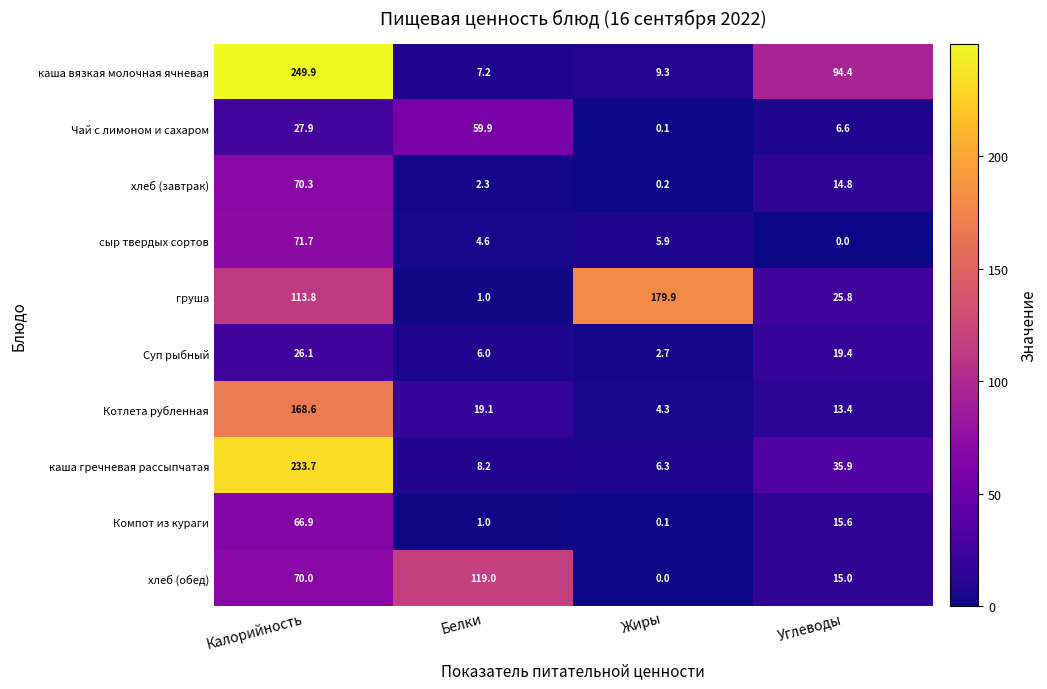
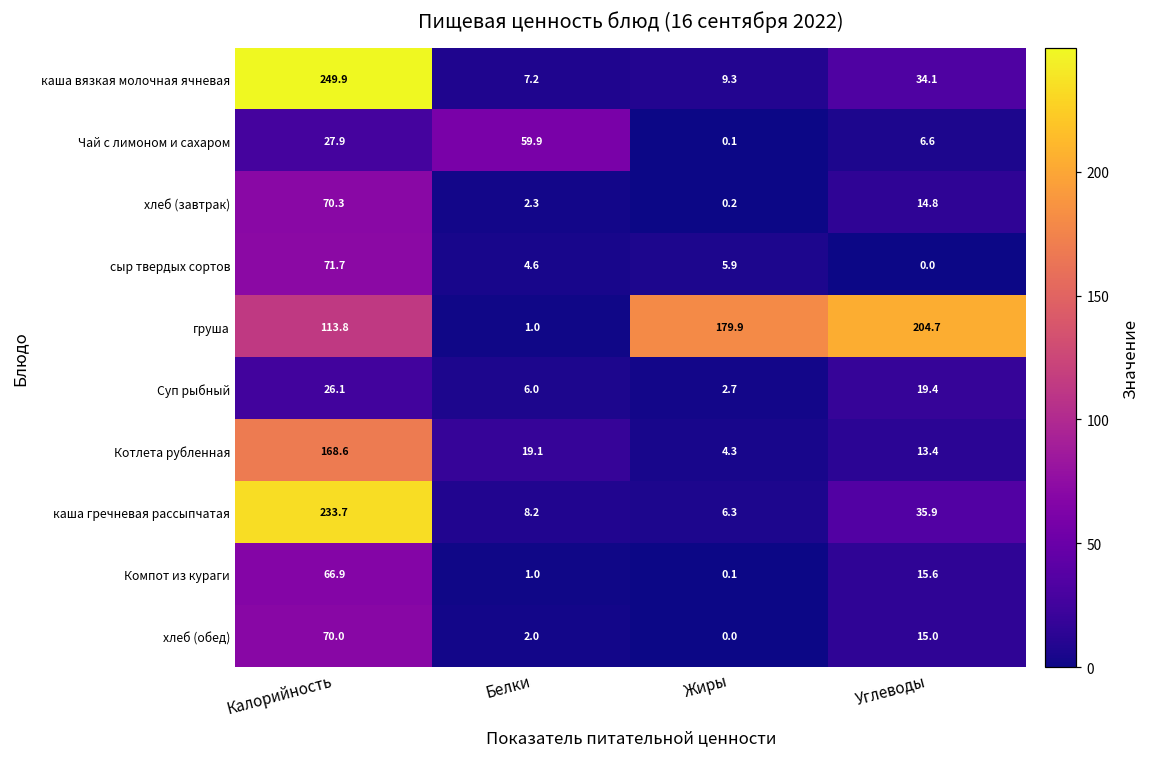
  {
    "каша вязкая молочная ячневая": {
      "Калорийность": 249.9,
      "Белки": 7.2,
      "Жиры": 9.3,
-     "Углеводы": 94.4
+     "Углеводы": 34.1
    },
    "Чай с лимоном и сахаром": {
      "Калорийность": 27.9,
      "Белки": 59.9,
      "Жиры": 0.1,
      "Углеводы": 6.6
    },
    "хлеб (завтрак)": {
      "Калорийность": 70.3,
      "Белки": 2.3,
      "Жиры": 0.2,
      "Углеводы": 14.8
    },
    "сыр твердых сортов": {
      "Калорийность": 71.7,
      "Белки": 4.6,
      "Жиры": 5.9,
      "Углеводы": 0.0
    },
    "груша": {
      "Калорийность": 113.8,
      "Белки": 1.0,
      "Жиры": 179.9,
-     "Углеводы": 25.8
+     "Углеводы": 204.7
    },
    "Суп рыбный": {
      "Калорийность": 26.1,
      "Белки": 6.0,
      "Жиры": 2.7,
      "Углеводы": 19.4
    },
    "Котлета рубленная": {
      "Калорийность": 168.6,
      "Белки": 19.1,
      "Жиры": 4.3,
      "Углеводы": 13.4
    },
    "каша гречневая рассыпчатая": {
      "Калорийность": 233.7,
      "Белки": 8.2,
      "Жиры": 6.3,
      "Углеводы": 35.9
    },
    "Компот из кураги": {
      "Калорийность": 66.9,
      "Белки": 1.0,
      "Жиры": 0.1,
      "Углеводы": 15.6
    },
    "хлеб (обед)": {
      "Калорийность": 70.0,
-     "Белки": 119.0,
+     "Белки": 2.0,
      "Жиры": 0.0,
      "Углеводы": 15.0
    }
  }
